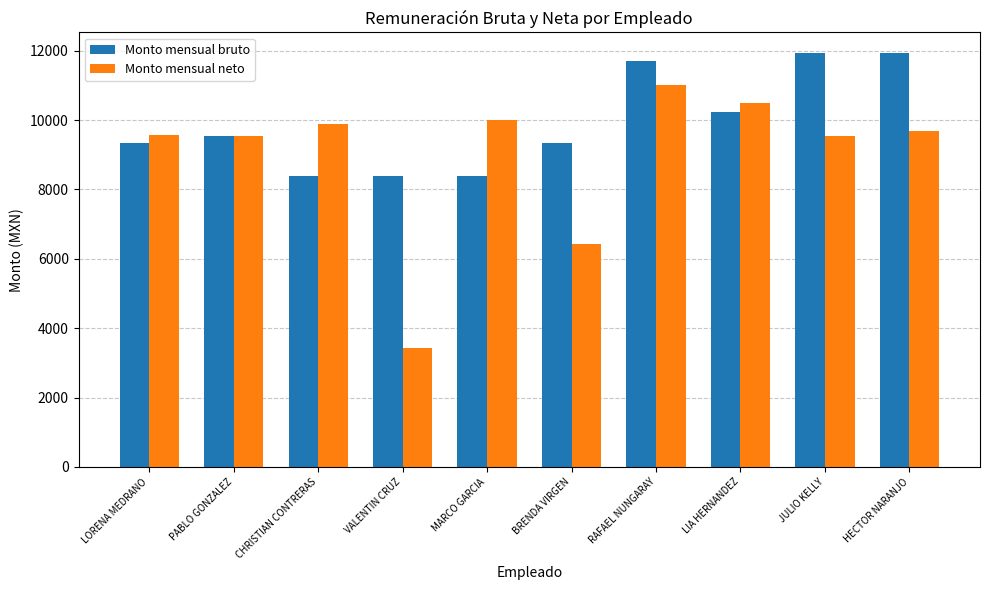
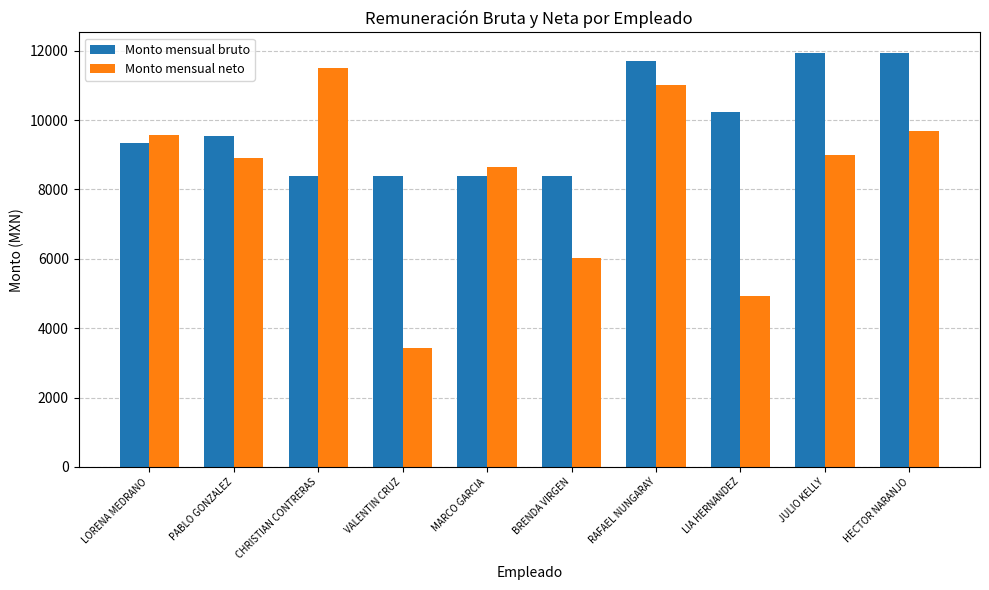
  {
    "Monto mensual bruto": {
      "LORENA MEDRANO": 9300,
      "PABLO GONZALEZ": 9500,
      "CHRISTIAN CONTRERAS": 8400,
      "VALENTIN CRUZ": 8400,
      "MARCO GARCIA": 8400,
-     "BRENDA VIRGEN": 9300,
+     "BRENDA VIRGEN": 8400,
      "RAFAEL NUNGARAY": 11700,
      "LIA HERNANDEZ": 10200,
      "JULIO KELLY": 11900,
      "HECTOR NARANJO": 11900
    },
    "Monto mensual neto": {
      "LORENA MEDRANO": 9600,
-     "PABLO GONZALEZ": 9600,
-     "CHRISTIAN CONTRERAS": 9900,
+     "PABLO GONZALEZ": 8900,
+     "CHRISTIAN CONTRERAS": 11500,
      "VALENTIN CRUZ": 3400,
-     "MARCO GARCIA": 10000,
-     "BRENDA VIRGEN": 6400,
+     "MARCO GARCIA": 8600,
+     "BRENDA VIRGEN": 6000,
      "RAFAEL NUNGARAY": 11000,
-     "LIA HERNANDEZ": 10500,
-     "JULIO KELLY": 9500,
+     "LIA HERNANDEZ": 4900,
+     "JULIO KELLY": 9000,
      "HECTOR NARANJO": 9700
    }
  }
